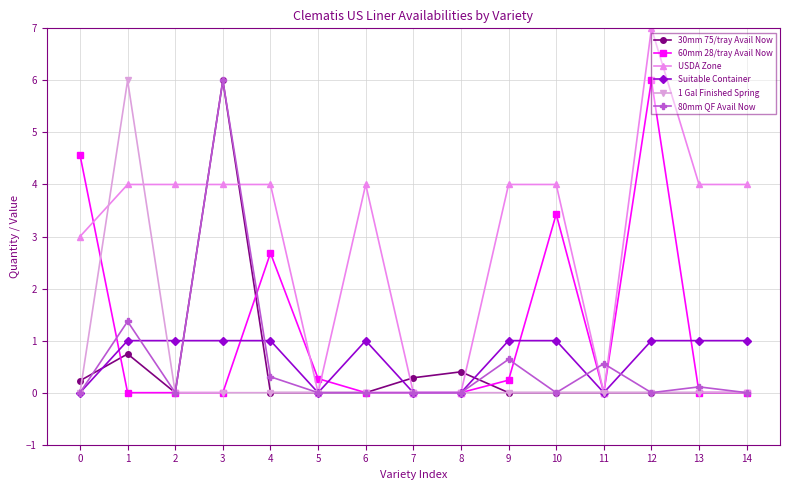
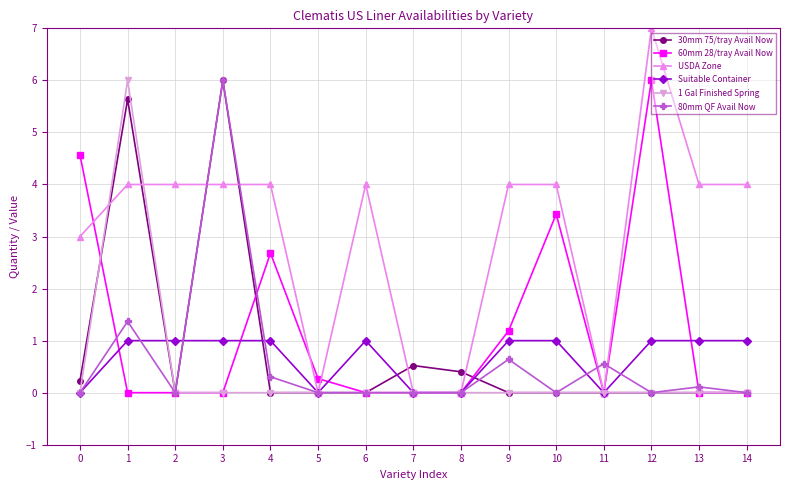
  {
    "30mm 75/tray Avail Now": {
      "0": 0.2,
-     "1": 0.7,
-     "7": 0.3,
+     "1": 5.6,
+     "7": 0.5,
      "8": 0.4
    },
    "60mm 28/tray Avail Now": {
      "0": 4.6,
      "1": 0.0,
      "4": 2.7,
      "5": 0.3,
-     "9": 0.2,
+     "9": 1.2,
      "10": 3.4
    },
    "Suitable Container": {
      "1": 1.0,
      "2": 1.0,
      "3": 1.0,
      "4": 1.0,
      "6": 1.0,
      "9": 1.0,
      "10": 1.0,
      "12": 1.0,
      "13": 1.0,
      "14": 1.0
    },
    "80mm QF Avail Now": {
      "1": 1.4,
      "4": 0.3,
      "9": 0.6,
      "11": 0.6,
      "13": 0.1
    }
  }
